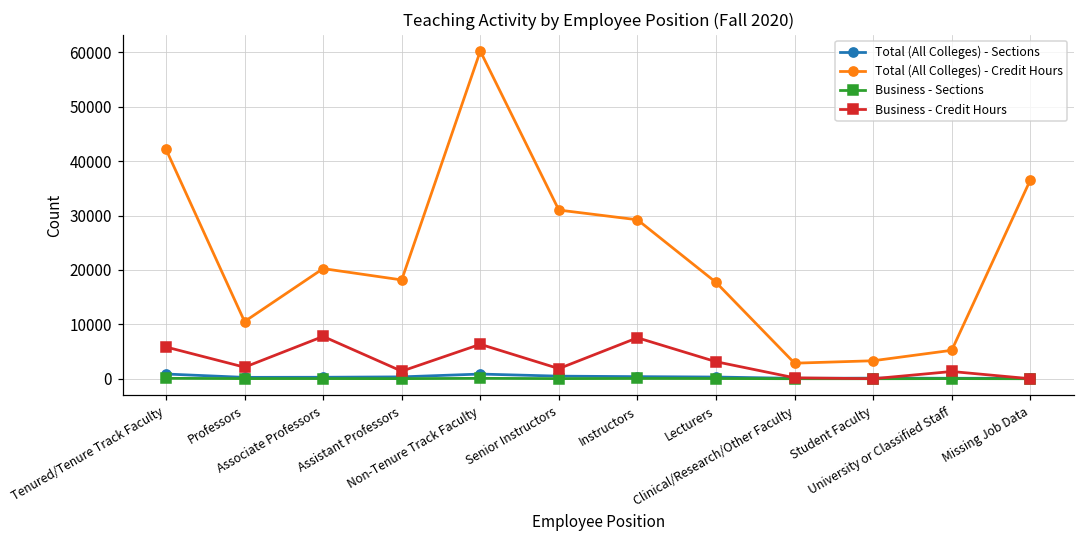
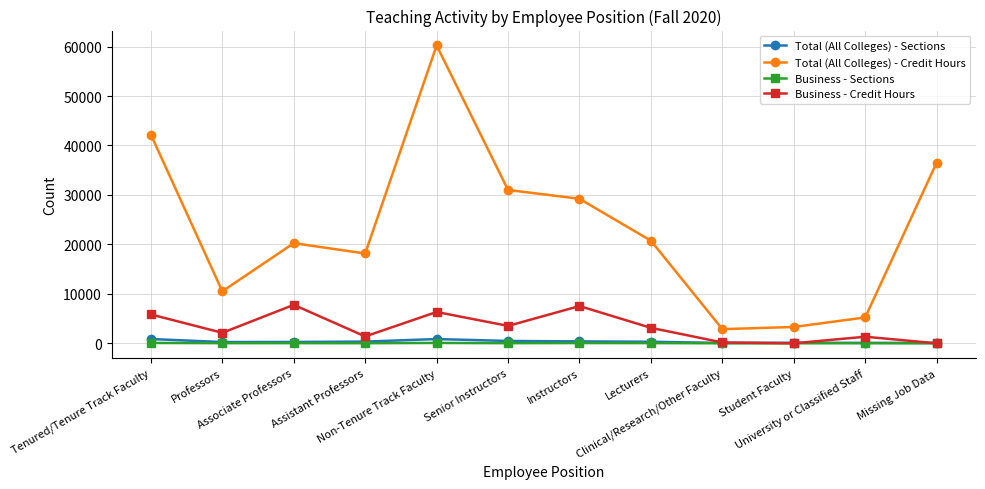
  {
    "Total (All Colleges) - Sections": {
      "Tenured/Tenure Track Faculty": 1000,
      "Non-Tenure Track Faculty": 1000
    },
    "Total (All Colleges) - Credit Hours": {
      "Tenured/Tenure Track Faculty": 42000,
      "Professors": 11000,
      "Associate Professors": 20000,
      "Assistant Professors": 18000,
      "Non-Tenure Track Faculty": 60000,
      "Senior Instructors": 31000,
      "Instructors": 29000,
-     "Lecturers": 18000,
+     "Lecturers": 21000,
      "Clinical/Research/Other Faculty": 3000,
      "Student Faculty": 3000,
      "University or Classified Staff": 5000,
      "Missing Job Data": 37000
    },
    "Business - Sections": {
      "Tenured/Tenure Track Faculty": 0,
      "Non-Tenure Track Faculty": 0
    },
    "Business - Credit Hours": {
      "Tenured/Tenure Track Faculty": 6000,
      "Professors": 2000,
      "Associate Professors": 8000,
      "Assistant Professors": 1000,
      "Non-Tenure Track Faculty": 6000,
-     "Senior Instructors": 2000,
+     "Senior Instructors": 4000,
      "Instructors": 8000,
      "Lecturers": 3000,
      "University or Classified Staff": 1000
    }
  }
